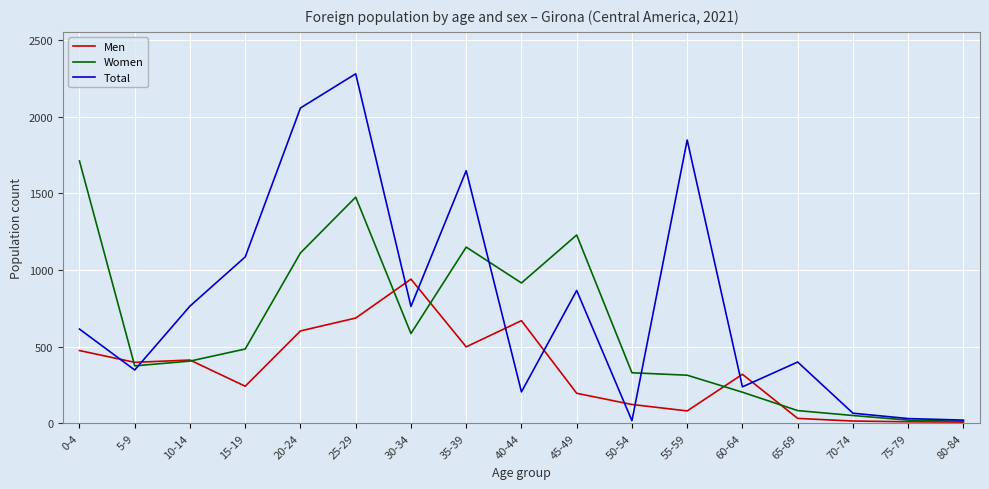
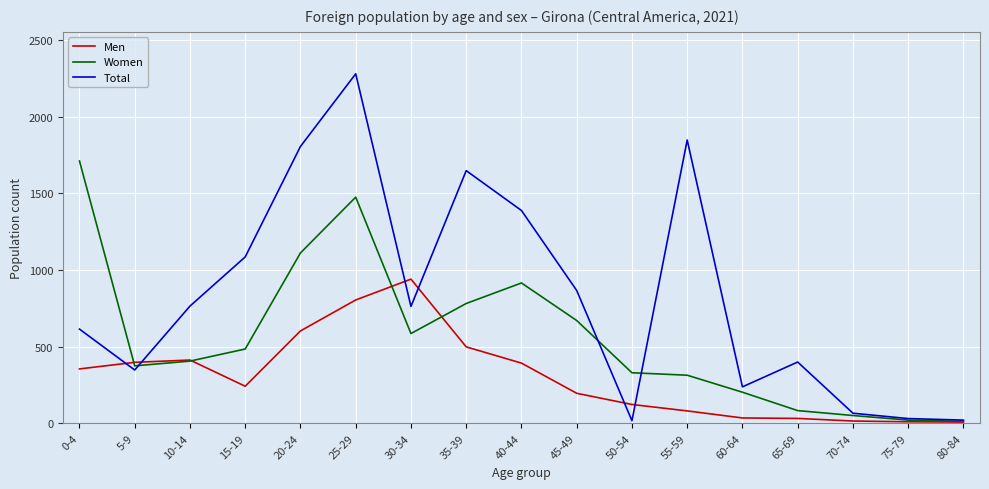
  {
    "Men": {
-     "0-4": 480,
+     "0-4": 360,
      "5-9": 400,
      "15-19": 240,
      "20-24": 600,
-     "25-29": 690,
+     "25-29": 810,
      "30-34": 940,
      "35-39": 500,
-     "40-44": 670,
+     "40-44": 390,
      "45-49": 200,
      "50-54": 120,
      "55-59": 80,
-     "60-64": 320,
+     "60-64": 40,
      "65-69": 30,
      "70-74": 20
    },
    "Women": {
      "0-4": 1710,
      "5-9": 380,
      "15-19": 490,
      "20-24": 1110,
      "25-29": 1480,
      "30-34": 590,
-     "35-39": 1150,
+     "35-39": 780,
      "40-44": 920,
-     "45-49": 1230,
+     "45-49": 670,
      "50-54": 330,
      "55-59": 310,
      "60-64": 200,
      "65-69": 80
    },
    "Total": {
      "0-4": 620,
      "5-9": 350,
      "10-14": 770,
      "15-19": 1090,
-     "20-24": 2060,
+     "20-24": 1810,
      "25-29": 2280,
      "30-34": 760,
      "35-39": 1650,
-     "40-44": 210,
+     "40-44": 1390,
      "45-49": 870,
      "50-54": 20,
      "55-59": 1850,
      "60-64": 240,
      "65-69": 400
    }
  }
